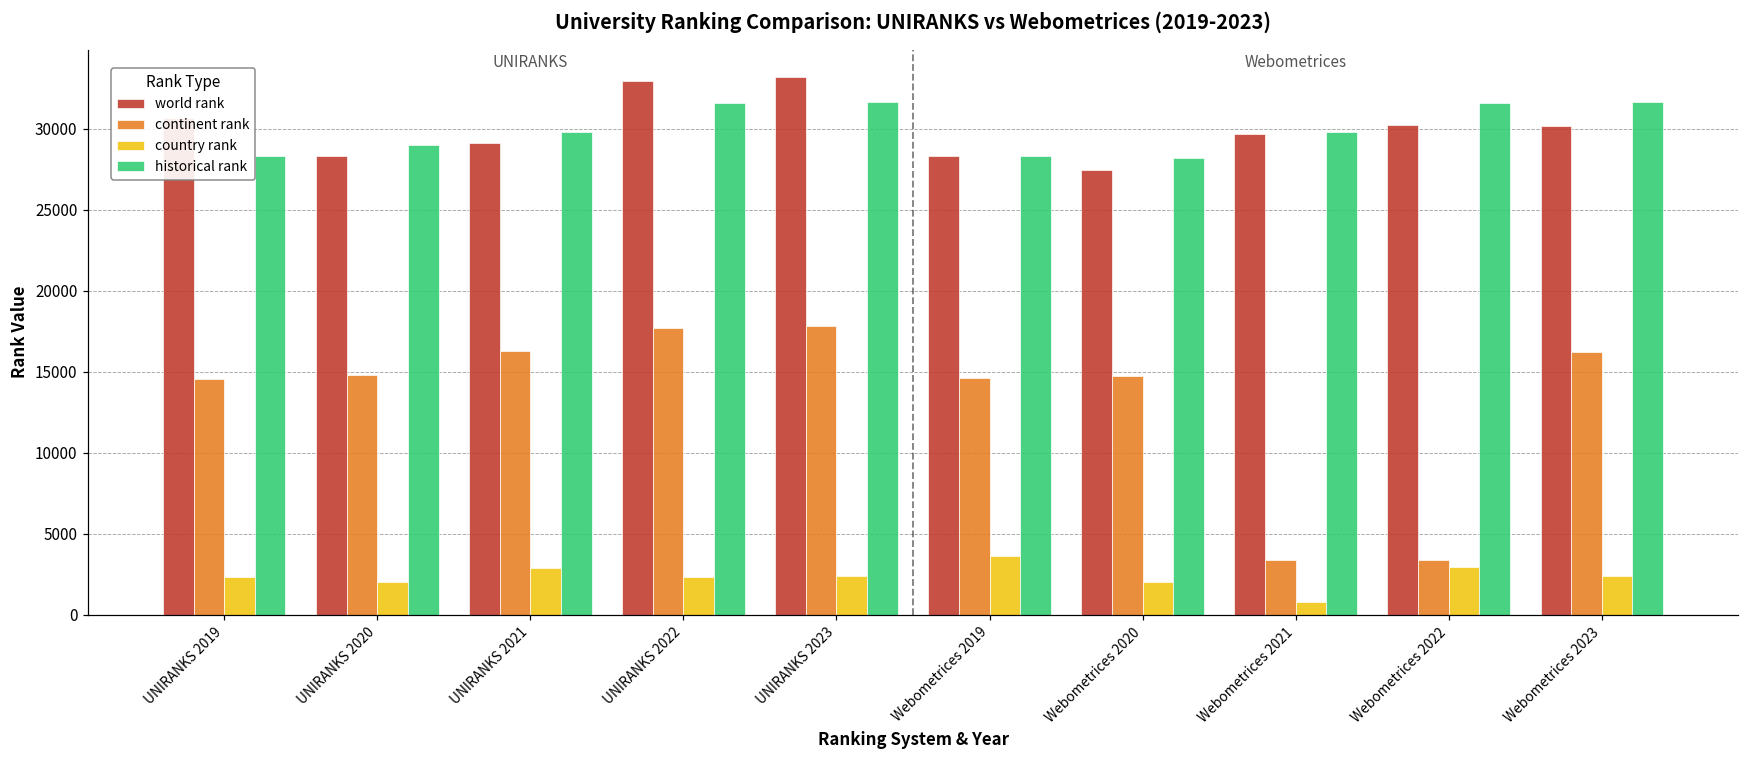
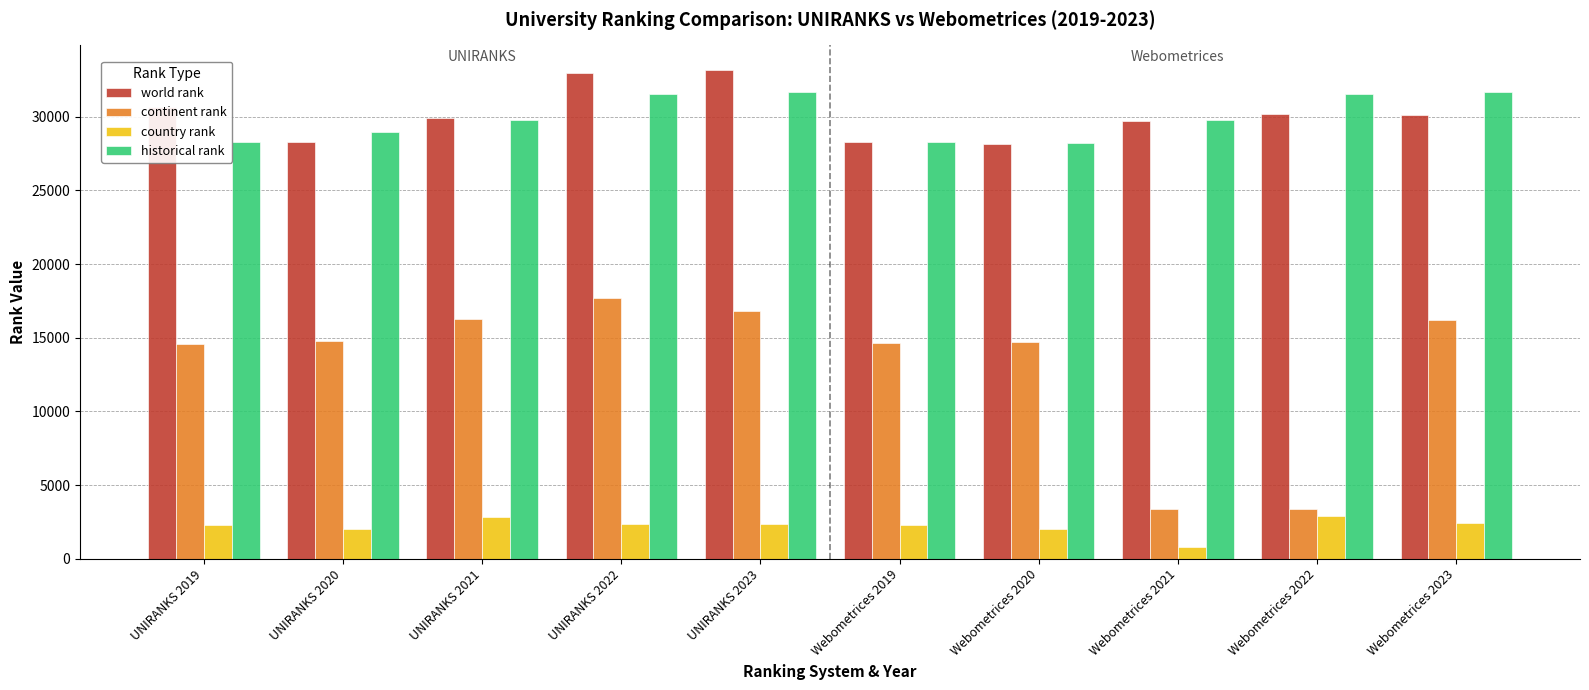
  {
    "world rank": {
      "UNIRANKS 2020": 28300,
-     "UNIRANKS 2021": 29100,
+     "UNIRANKS 2021": 29900,
      "UNIRANKS 2022": 32900,
      "UNIRANKS 2023": 33200,
      "Webometrices 2019": 28300,
-     "Webometrices 2020": 27400,
+     "Webometrices 2020": 28100,
      "Webometrices 2021": 29700,
      "Webometrices 2022": 30200,
      "Webometrices 2023": 30100
    },
    "continent rank": {
      "UNIRANKS 2019": 14600,
      "UNIRANKS 2020": 14800,
      "UNIRANKS 2021": 16300,
      "UNIRANKS 2022": 17700,
-     "UNIRANKS 2023": 17800,
+     "UNIRANKS 2023": 16800,
      "Webometrices 2019": 14600,
      "Webometrices 2020": 14700,
      "Webometrices 2021": 3400,
      "Webometrices 2022": 3300,
      "Webometrices 2023": 16200
    },
    "country rank": {
      "UNIRANKS 2019": 2300,
      "UNIRANKS 2020": 2000,
      "UNIRANKS 2021": 2800,
      "UNIRANKS 2022": 2300,
      "UNIRANKS 2023": 2400,
-     "Webometrices 2019": 3600,
+     "Webometrices 2019": 2300,
      "Webometrices 2020": 2000,
      "Webometrices 2021": 800,
      "Webometrices 2022": 2900,
      "Webometrices 2023": 2400
    },
    "historical rank": {
      "UNIRANKS 2019": 28300,
      "UNIRANKS 2020": 29000,
      "UNIRANKS 2021": 29800,
      "UNIRANKS 2022": 31600,
      "UNIRANKS 2023": 31700,
      "Webometrices 2019": 28300,
      "Webometrices 2020": 28200,
      "Webometrices 2021": 29800,
      "Webometrices 2022": 31600,
      "Webometrices 2023": 31700
    }
  }
